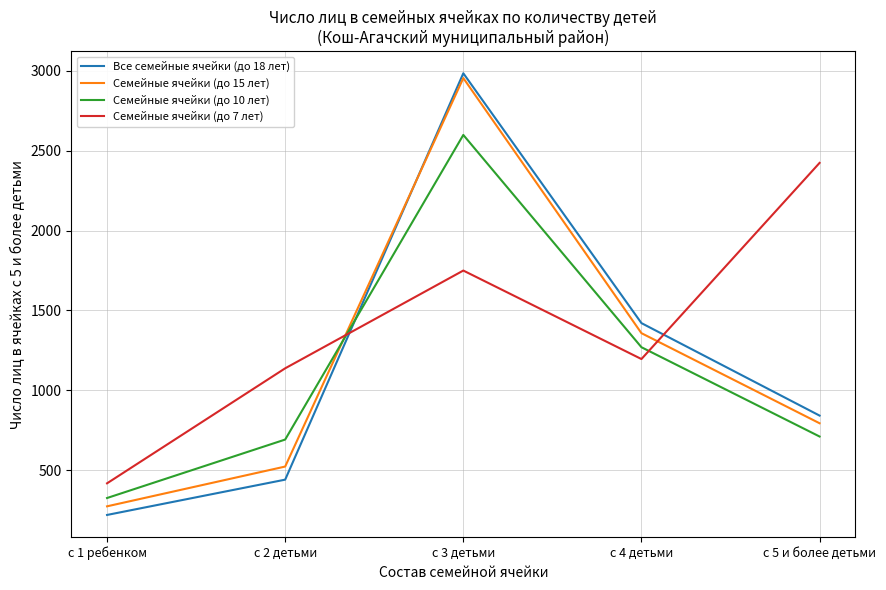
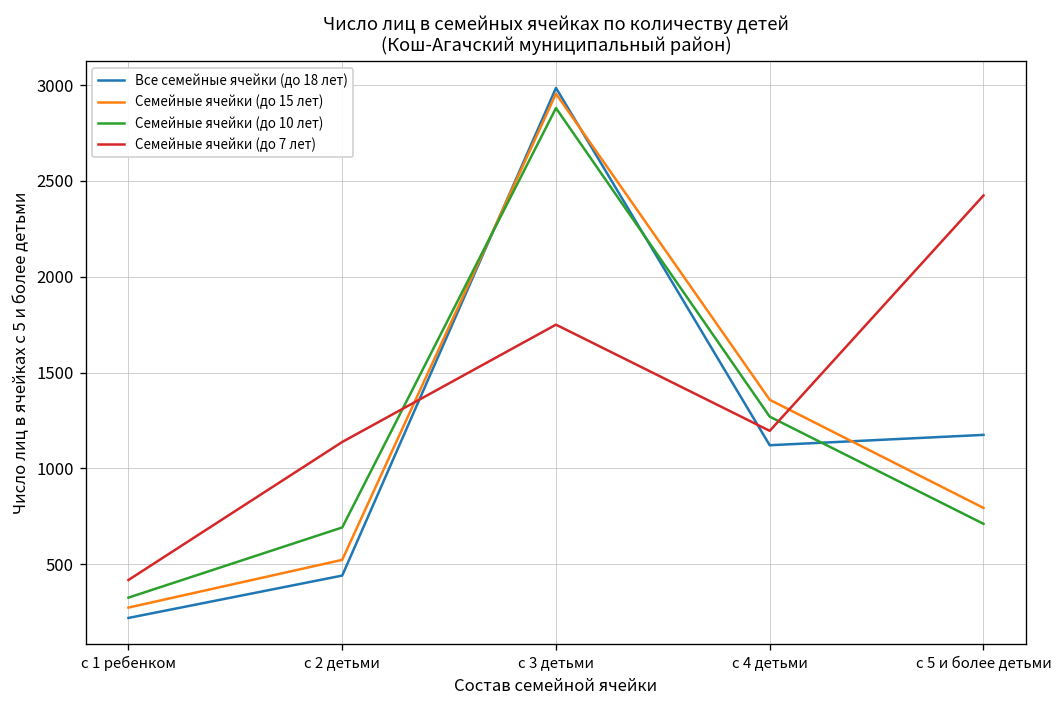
  {
    "Все семейные ячейки (до 18 лет)": {
      "с 1 ребенком": 220,
      "с 2 детьми": 440,
      "с 3 детьми": 2990,
-     "с 4 детьми": 1420,
-     "с 5 и более детьми": 840
+     "с 4 детьми": 1120,
+     "с 5 и более детьми": 1180
    },
    "Семейные ячейки (до 15 лет)": {
      "с 1 ребенком": 270,
      "с 2 детьми": 520,
      "с 3 детьми": 2960,
      "с 4 детьми": 1360,
      "с 5 и более детьми": 790
    },
    "Семейные ячейки (до 10 лет)": {
      "с 1 ребенком": 330,
      "с 2 детьми": 690,
-     "с 3 детьми": 2600,
+     "с 3 детьми": 2880,
      "с 4 детьми": 1270,
      "с 5 и более детьми": 710
    },
    "Семейные ячейки (до 7 лет)": {
      "с 1 ребенком": 420,
      "с 2 детьми": 1140,
      "с 3 детьми": 1750,
      "с 4 детьми": 1200,
      "с 5 и более детьми": 2420
    }
  }
